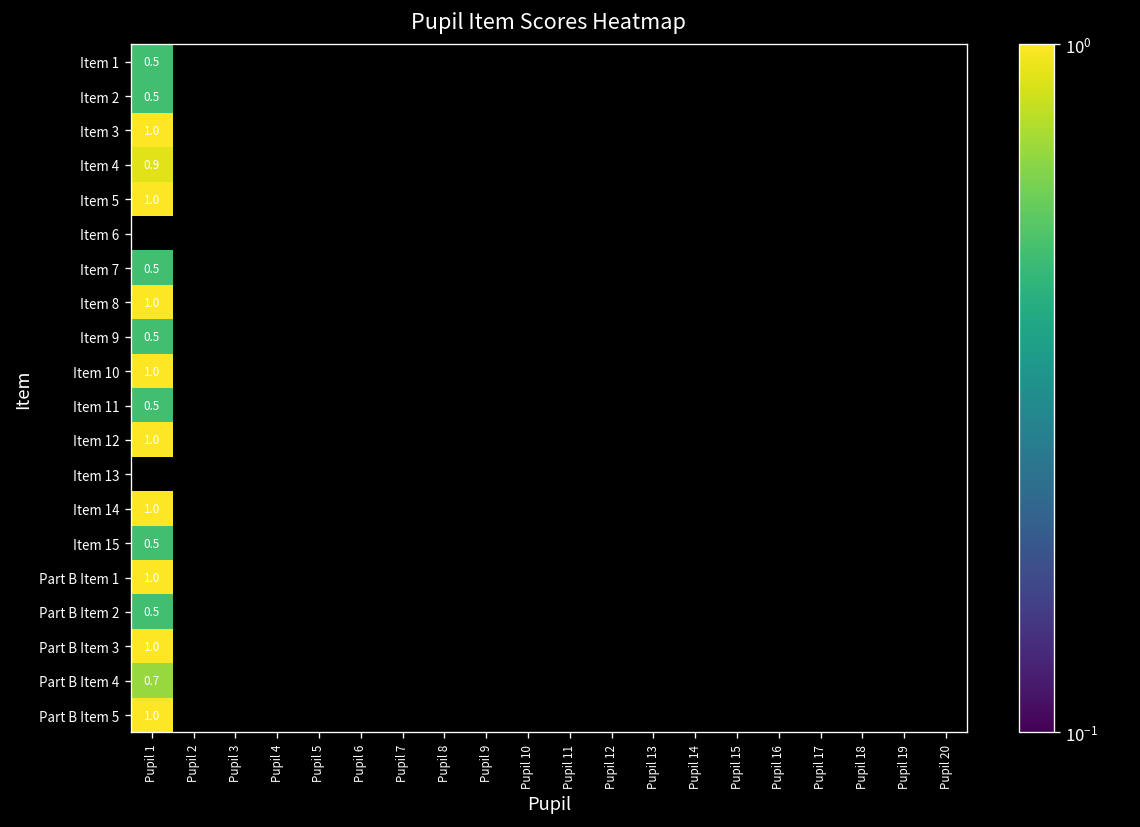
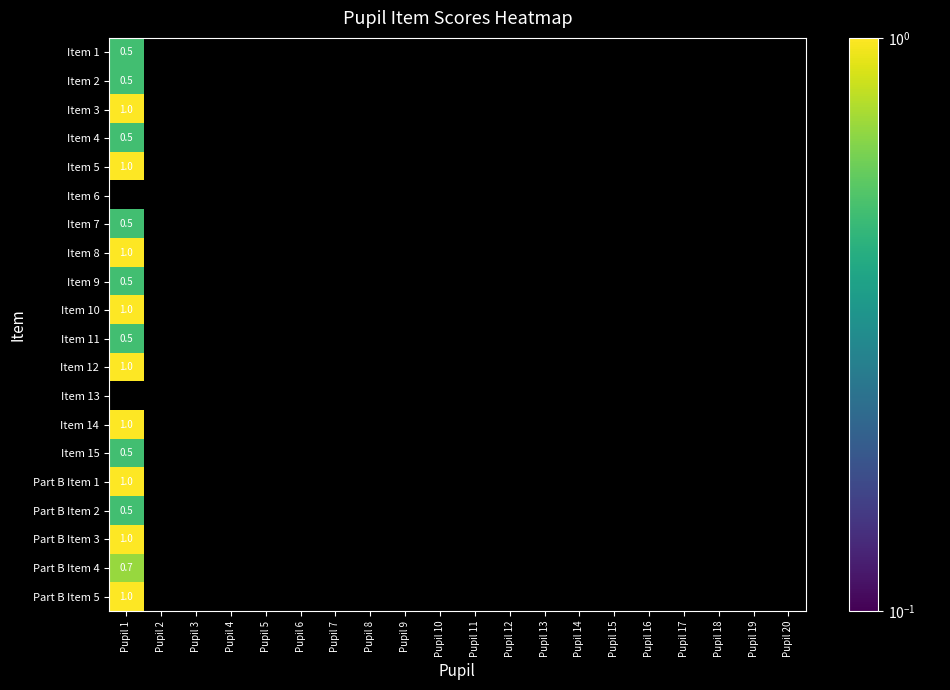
  {
    "Item 1": {
      "Pupil 1": 0.5
    },
    "Item 2": {
      "Pupil 1": 0.5
    },
    "Item 3": {
      "Pupil 1": 1.0
    },
    "Item 4": {
-     "Pupil 1": 0.9
+     "Pupil 1": 0.5
    },
    "Item 5": {
      "Pupil 1": 1.0
    },
    "Item 7": {
      "Pupil 1": 0.5
    },
    "Item 8": {
      "Pupil 1": 1.0
    },
    "Item 9": {
      "Pupil 1": 0.5
    },
    "Item 10": {
      "Pupil 1": 1.0
    },
    "Item 11": {
      "Pupil 1": 0.5
    },
    "Item 12": {
      "Pupil 1": 1.0
    },
    "Item 14": {
      "Pupil 1": 1.0
    },
    "Item 15": {
      "Pupil 1": 0.5
    },
    "Part B Item 1": {
      "Pupil 1": 1.0
    },
    "Part B Item 2": {
      "Pupil 1": 0.5
    },
    "Part B Item 3": {
      "Pupil 1": 1.0
    },
    "Part B Item 4": {
      "Pupil 1": 0.7
    },
    "Part B Item 5": {
      "Pupil 1": 1.0
    }
  }
